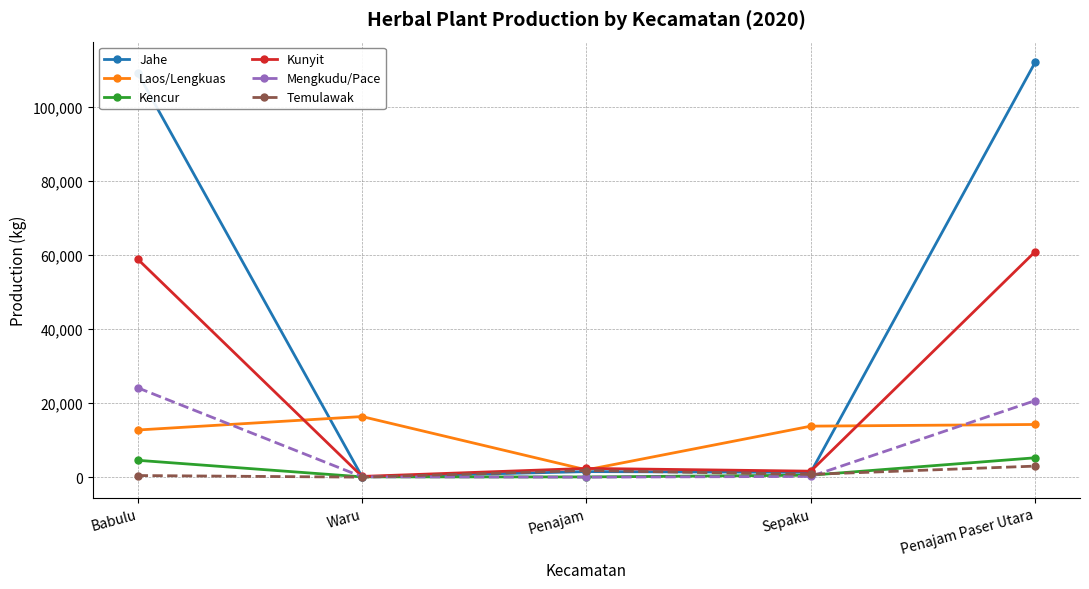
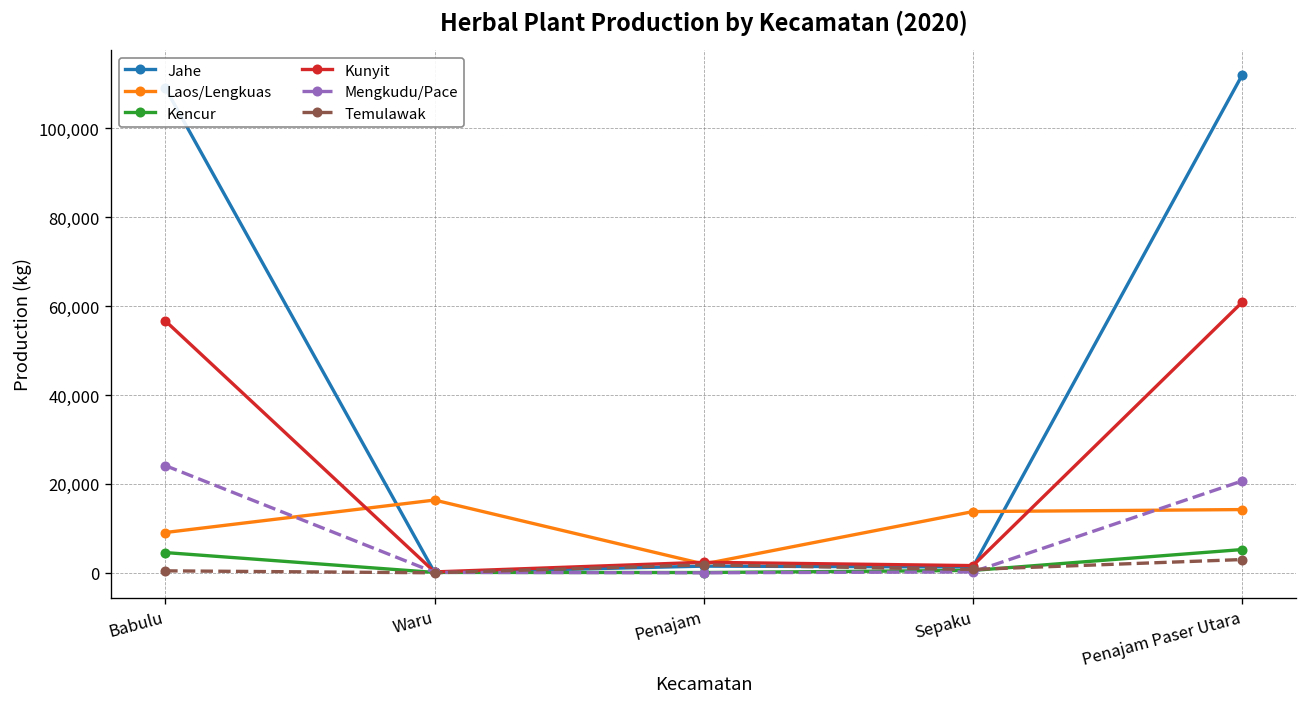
  {
    "Jahe": {
      "Penajam Paser Utara": "112,000"
    },
    "Laos/Lengkuas": {
-     "Babulu": "13,000",
+     "Babulu": "9,000",
      "Waru": "16,000",
      "Sepaku": "14,000",
      "Penajam Paser Utara": "14,000"
    },
    "Kencur": {
      "Babulu": "5,000",
      "Penajam Paser Utara": "5,000"
    },
    "Kunyit": {
-     "Babulu": "59,000",
+     "Babulu": "57,000",
      "Penajam Paser Utara": "61,000"
    },
    "Mengkudu/Pace": {
      "Babulu": "24,000",
      "Penajam Paser Utara": "21,000"
    },
    "Temulawak": {
      "Babulu": "0",
      "Penajam Paser Utara": "3,000"
    }
  }
